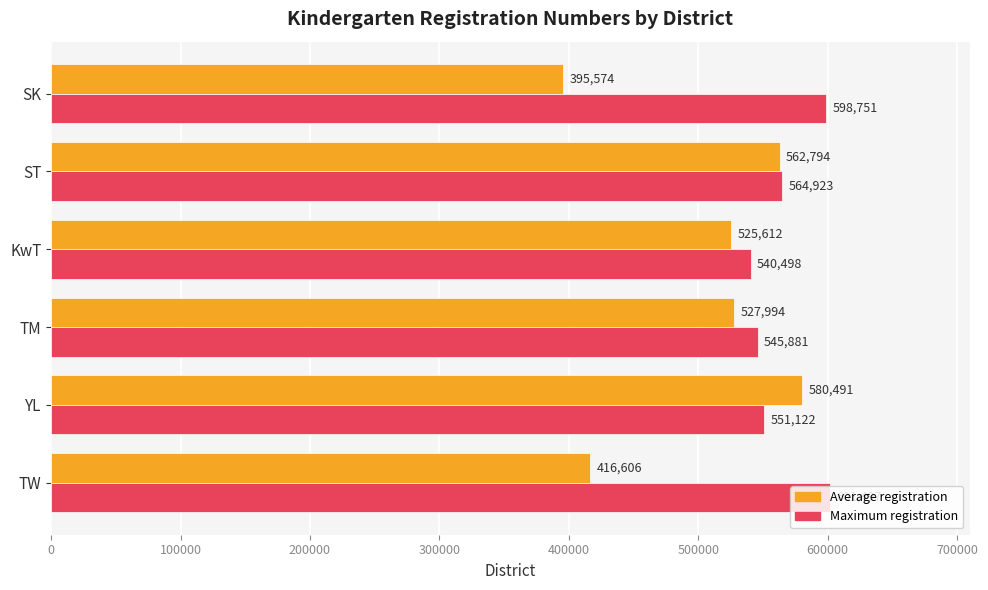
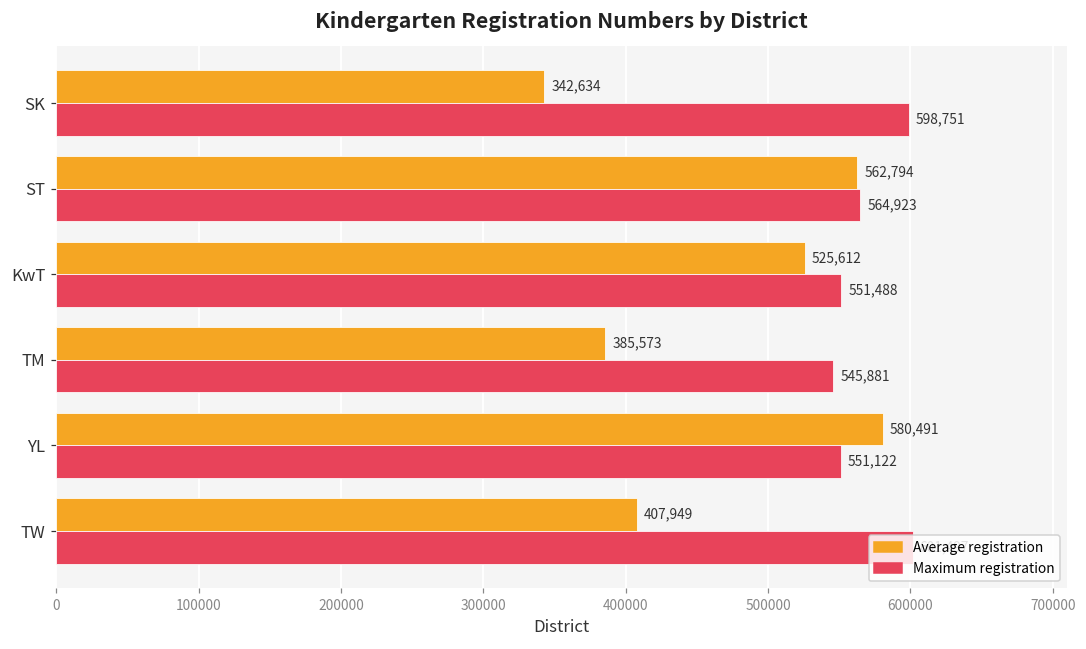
  {
    "Average registration": {
-     "SK": "395,574",
+     "SK": "342,634",
      "ST": "562,794",
      "KwT": "525,612",
-     "TM": "527,994",
+     "TM": "385,573",
      "YL": "580,491",
-     "TW": "416,606"
+     "TW": "407,949"
    },
    "Maximum registration": {
      "SK": "598,751",
      "ST": "564,923",
-     "KwT": "540,498",
+     "KwT": "551,488",
      "TM": "545,881",
      "YL": "551,122"
    }
  }
